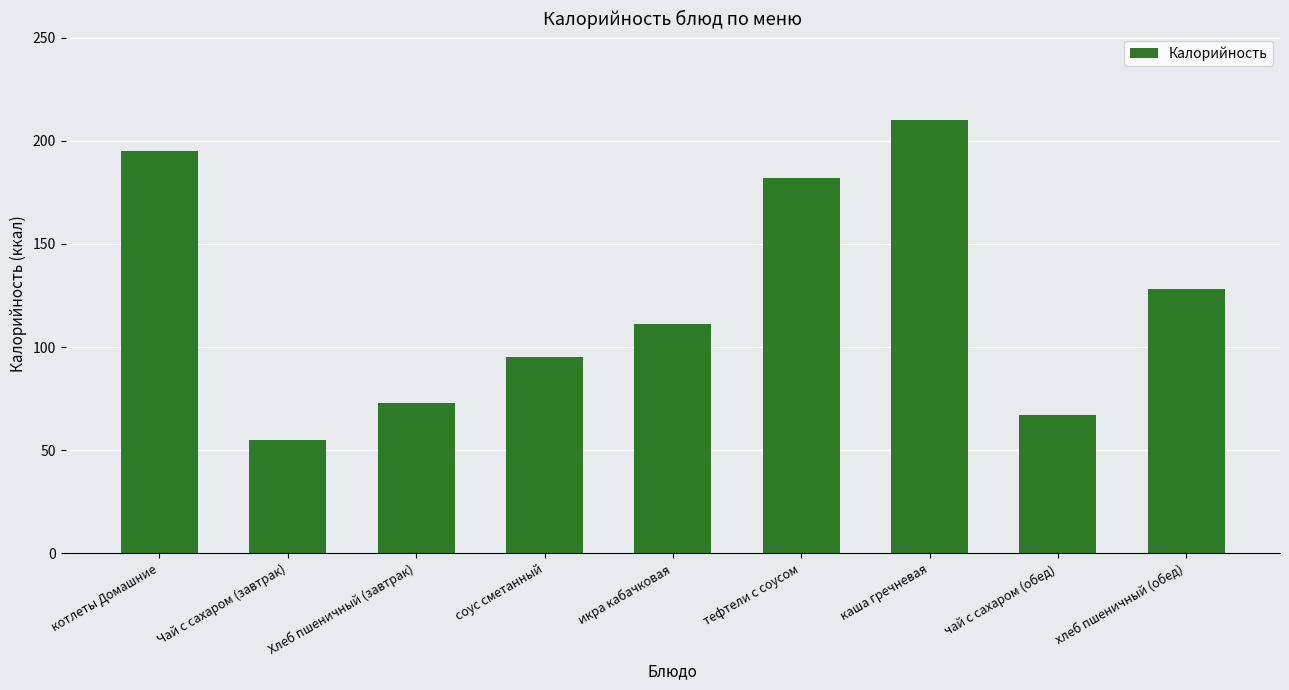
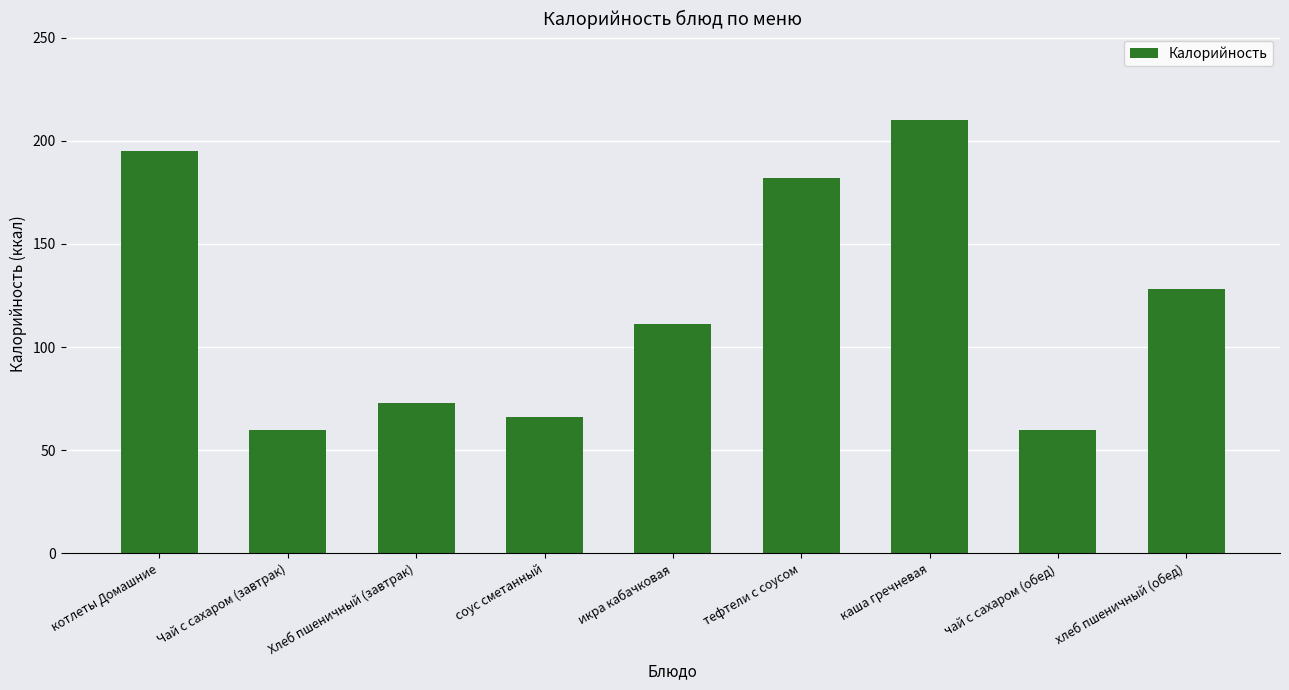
  {
    "котлеты Домашние": 195,
-   "Чай с сахаром (завтрак)": 55,
+   "Чай с сахаром (завтрак)": 60,
    "Хлеб пшеничный (завтрак)": 73,
-   "соус сметанный": 95,
+   "соус сметанный": 66,
    "икра кабачковая": 111,
    "тефтели с соусом": 182,
    "каша гречневая": 210,
-   "чай с сахаром (обед)": 67,
+   "чай с сахаром (обед)": 60,
    "хлеб пшеничный (обед)": 128
  }
